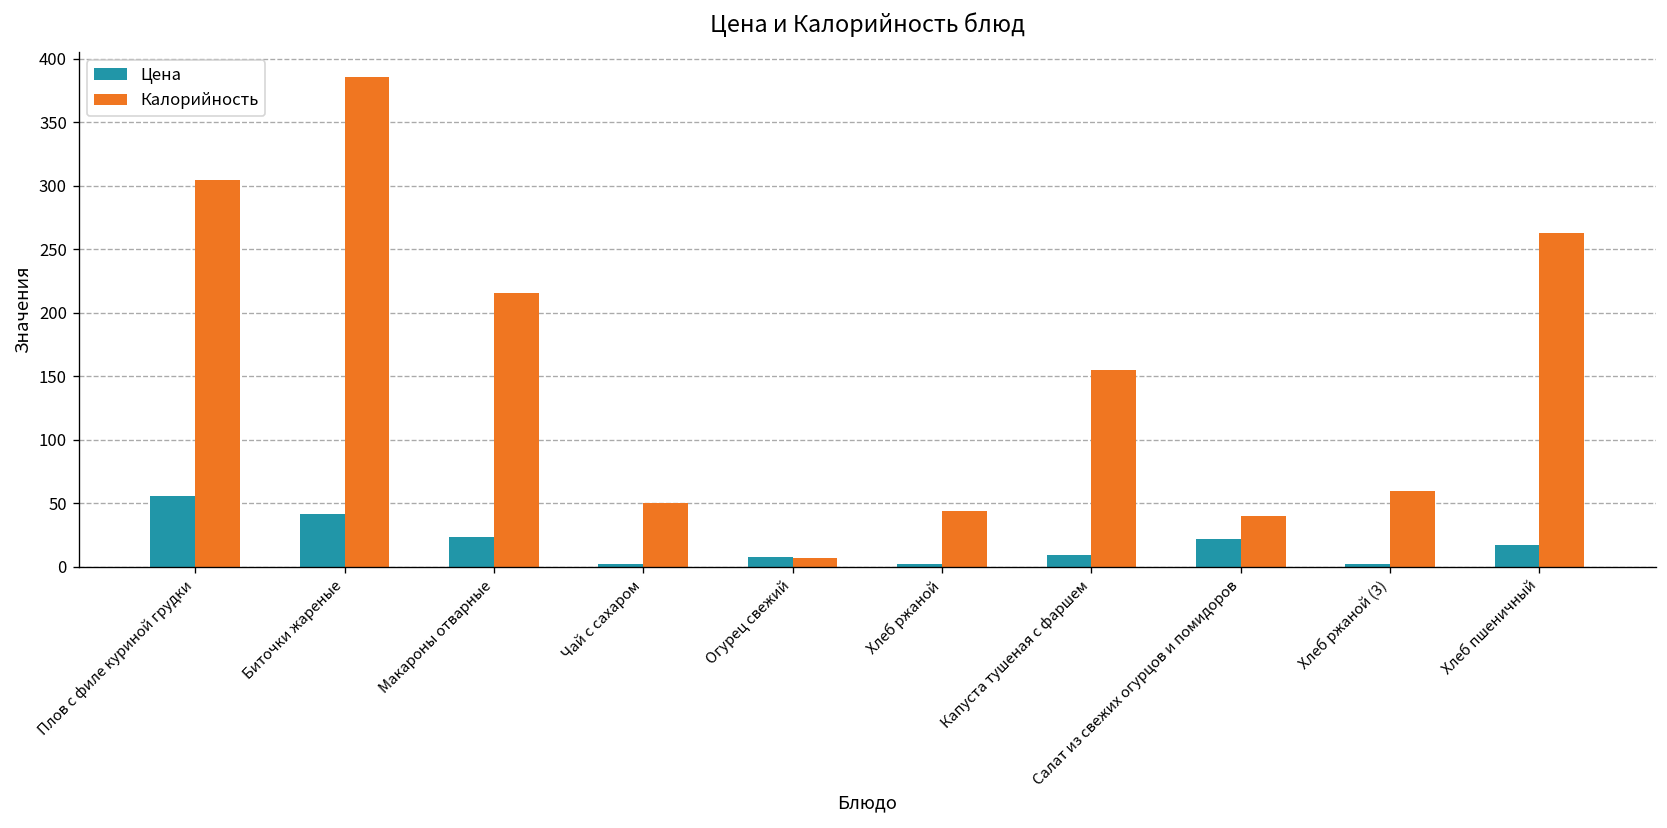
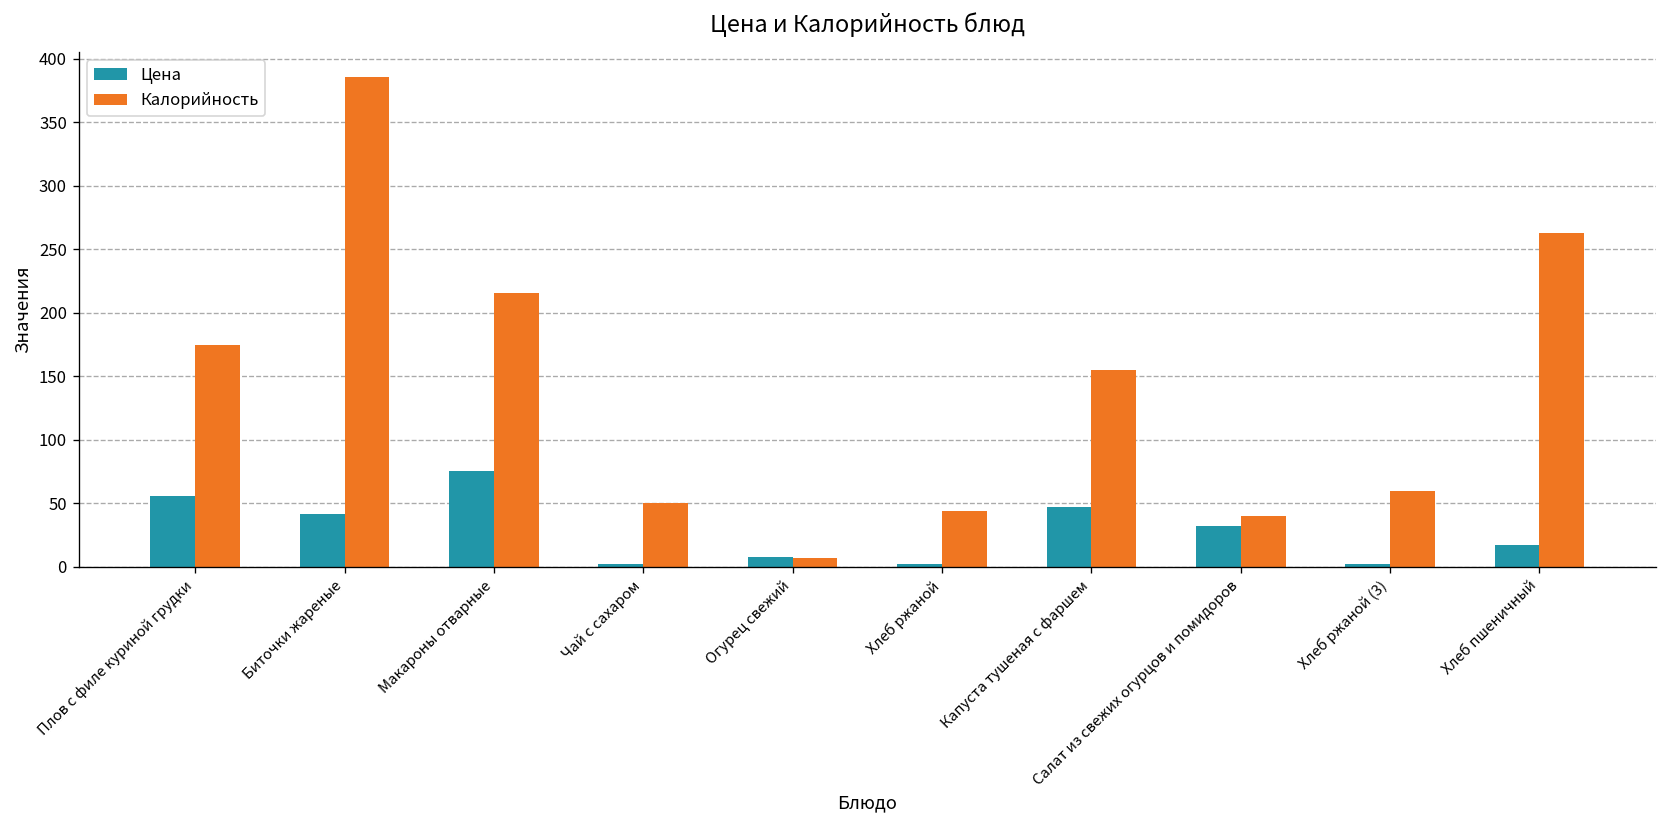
  {
    "Цена": {
      "Плов с филе куриной грудки": 56,
      "Биточки жареные": 42,
-     "Макароны отварные": 23,
+     "Макароны отварные": 76,
      "Огурец свежий": 8,
-     "Капуста тушеная с фаршем": 9,
-     "Салат из свежих огурцов и помидоров": 22,
+     "Капуста тушеная с фаршем": 47,
+     "Салат из свежих огурцов и помидоров": 32,
      "Хлеб пшеничный": 18
    },
    "Калорийность": {
-     "Плов с филе куриной грудки": 305,
+     "Плов с филе куриной грудки": 175,
      "Биточки жареные": 386,
      "Макароны отварные": 216,
      "Чай с сахаром": 50,
      "Огурец свежий": 7,
      "Хлеб ржаной": 44,
      "Капуста тушеная с фаршем": 155,
      "Салат из свежих огурцов и помидоров": 40,
      "Хлеб ржаной (3)": 60,
      "Хлеб пшеничный": 263
    }
  }
